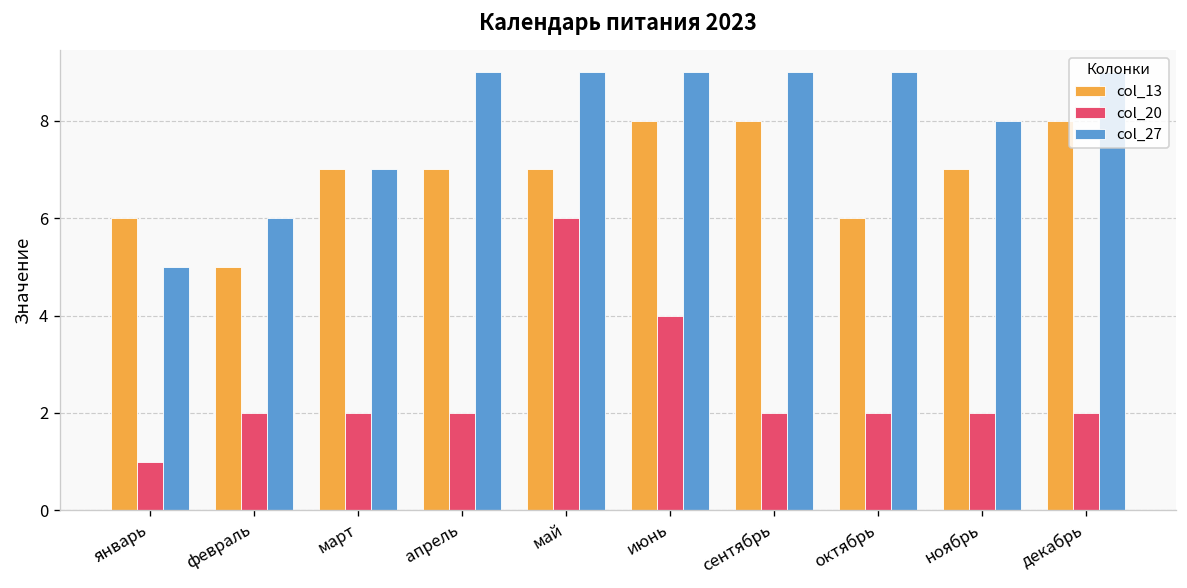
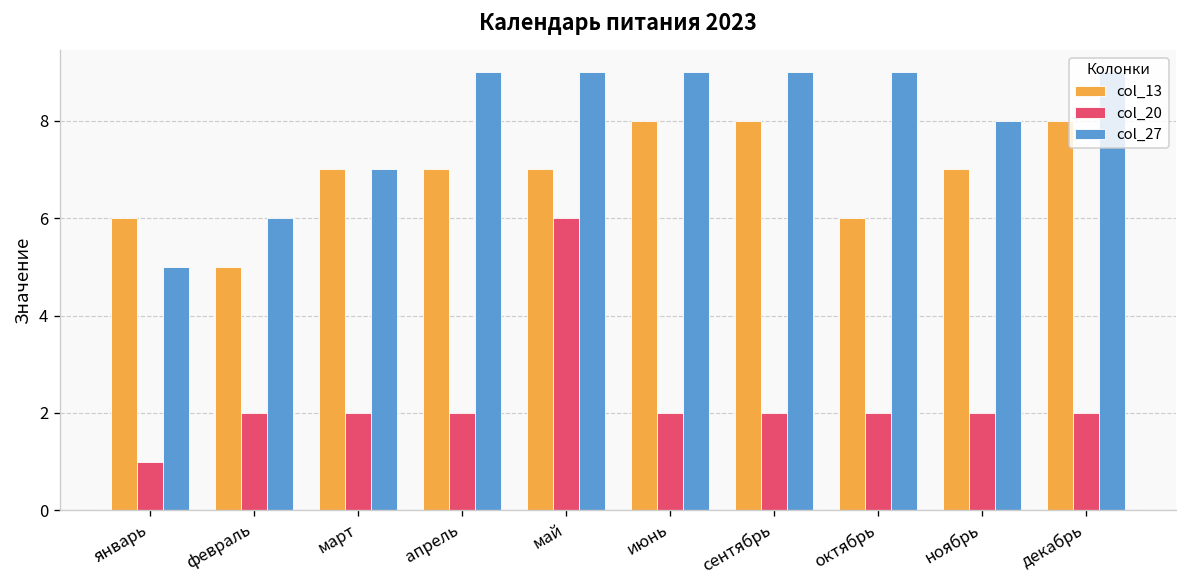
  {
    "col_13": {
      "январь": 6,
      "февраль": 5,
      "март": 7,
      "апрель": 7,
      "май": 7,
      "июнь": 8,
      "сентябрь": 8,
      "октябрь": 6,
      "ноябрь": 7,
      "декабрь": 8
    },
    "col_20": {
      "январь": 1,
      "февраль": 2,
      "март": 2,
      "апрель": 2,
      "май": 6,
-     "июнь": 4,
+     "июнь": 2,
      "сентябрь": 2,
      "октябрь": 2,
      "ноябрь": 2,
      "декабрь": 2
    },
    "col_27": {
      "январь": 5,
      "февраль": 6,
      "март": 7,
      "апрель": 9,
      "май": 9,
      "июнь": 9,
      "сентябрь": 9,
      "октябрь": 9,
      "ноябрь": 8
    }
  }
